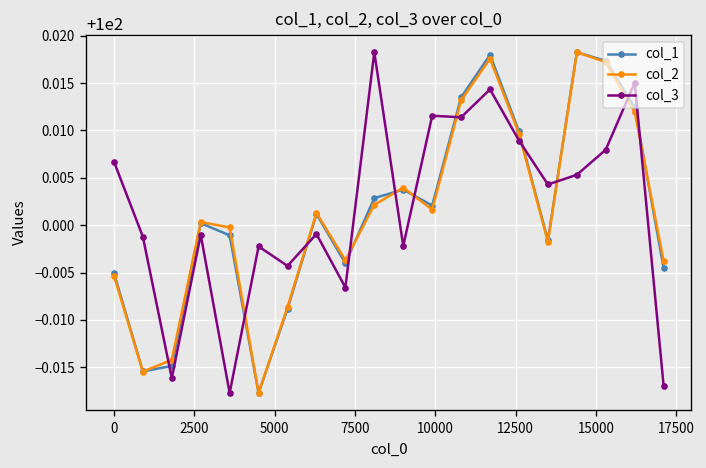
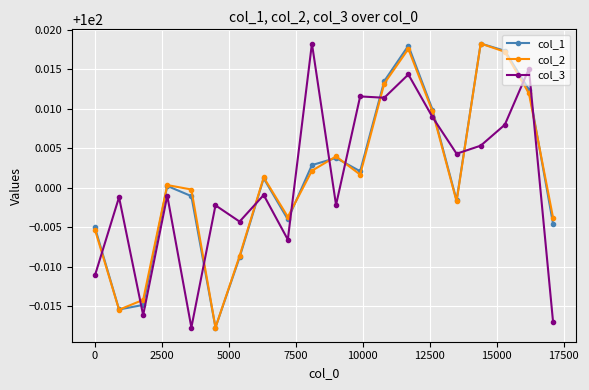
  {
    "col_3": {
-     "0": 100.007
+     "0": 99.989
    }
  }
